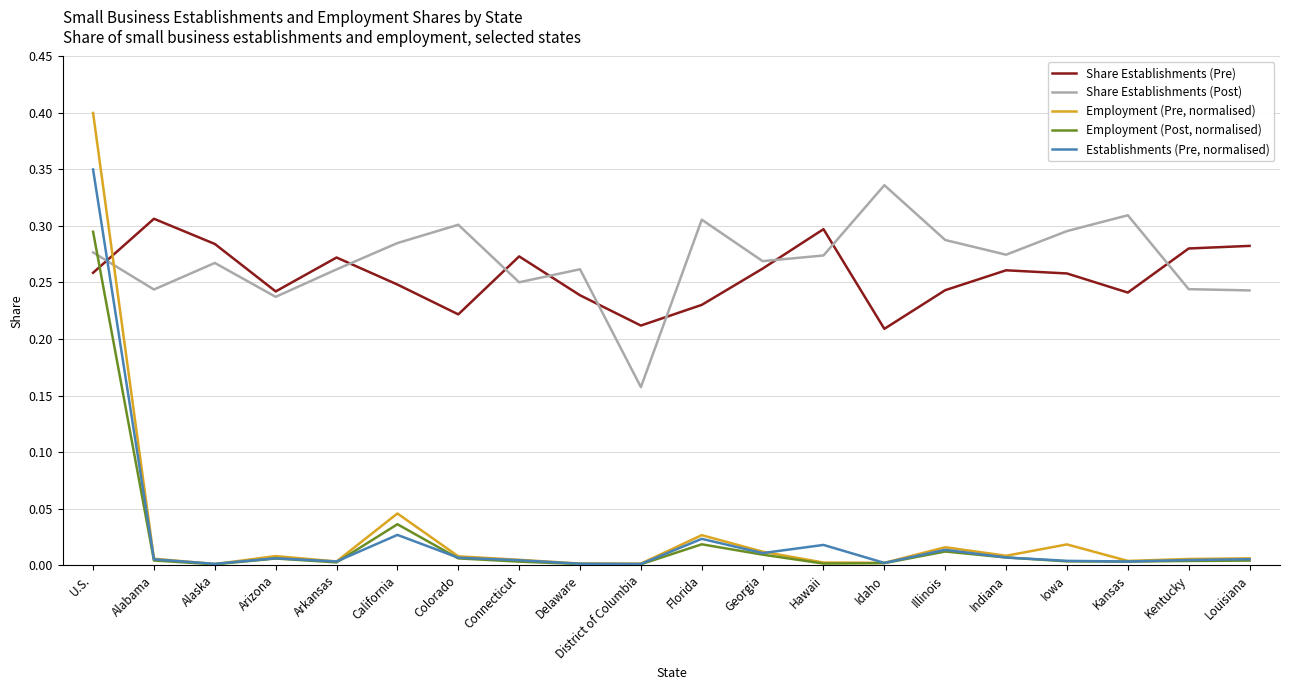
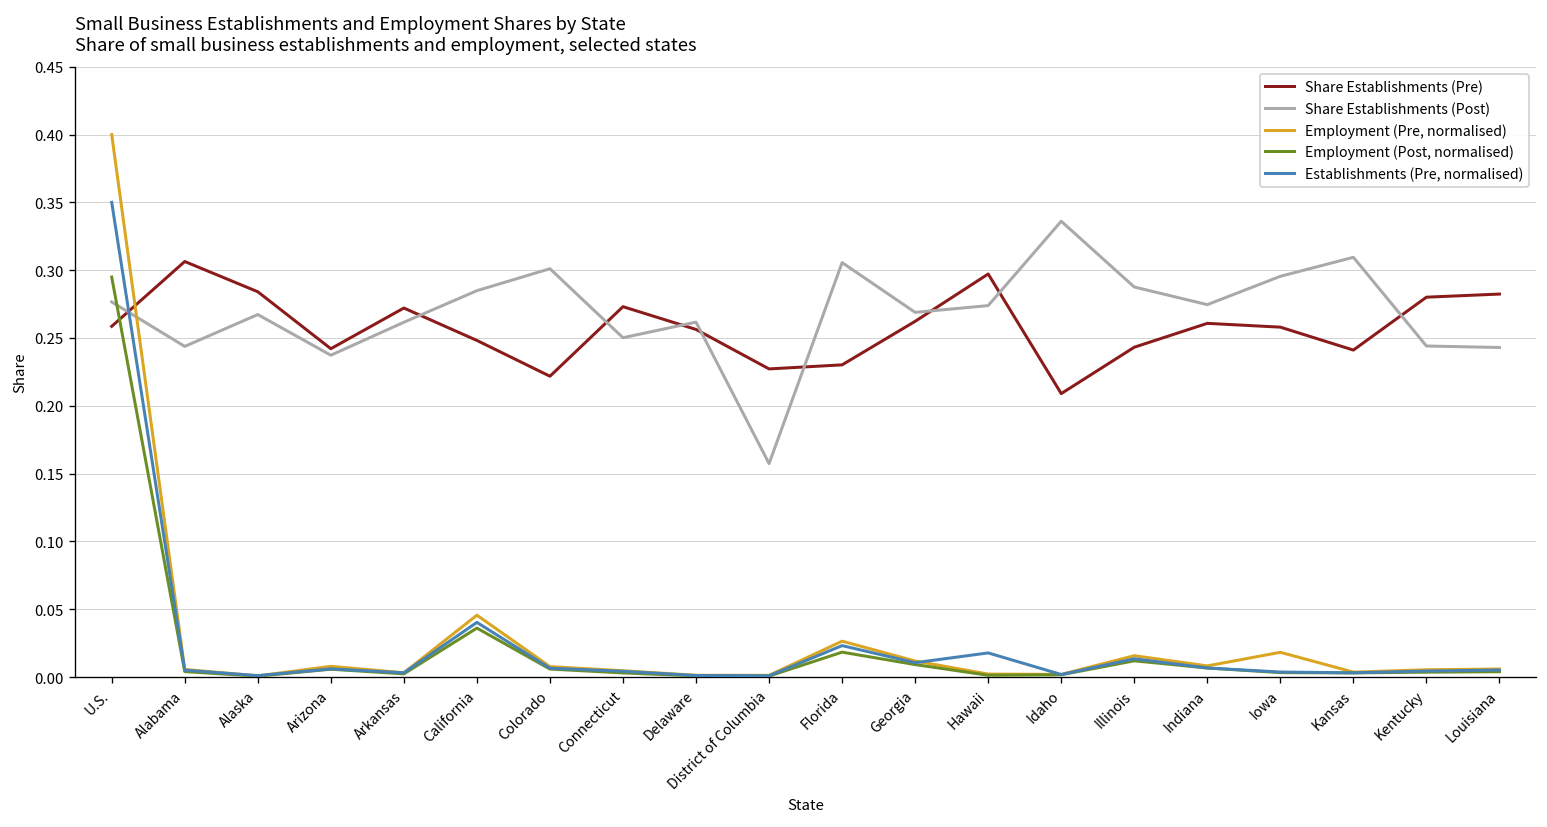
  {
    "Share Establishments (Pre)": {
      "U.S.": 0.259,
      "Alabama": 0.306,
      "Alaska": 0.284,
      "Arizona": 0.242,
      "Arkansas": 0.272,
      "California": 0.248,
      "Colorado": 0.222,
      "Connecticut": 0.273,
-     "Delaware": 0.239,
-     "District of Columbia": 0.212,
+     "Delaware": 0.256,
+     "District of Columbia": 0.227,
      "Florida": 0.230,
      "Georgia": 0.262,
      "Hawaii": 0.297,
      "Idaho": 0.209,
      "Illinois": 0.243,
      "Indiana": 0.261,
      "Iowa": 0.258,
      "Kansas": 0.241,
      "Kentucky": 0.280,
      "Louisiana": 0.282
    },
    "Share Establishments (Post)": {
      "U.S.": 0.277,
      "Alabama": 0.244,
      "Alaska": 0.267,
      "Arizona": 0.237,
      "Arkansas": 0.262,
      "California": 0.285,
      "Colorado": 0.301,
      "Connecticut": 0.250,
      "Delaware": 0.262,
      "District of Columbia": 0.157,
      "Florida": 0.306,
      "Georgia": 0.269,
      "Hawaii": 0.274,
      "Idaho": 0.336,
      "Illinois": 0.288,
      "Indiana": 0.275,
      "Iowa": 0.296,
      "Kansas": 0.310,
      "Kentucky": 0.244,
      "Louisiana": 0.243
    },
    "Employment (Pre, normalised)": {
      "U.S.": 0.400,
      "California": 0.046,
      "Florida": 0.026,
      "Illinois": 0.016,
      "Iowa": 0.018
    },
    "Employment (Post, normalised)": {
      "U.S.": 0.295,
      "California": 0.036,
      "Florida": 0.018
    },
    "Establishments (Pre, normalised)": {
      "U.S.": 0.350,
-     "California": 0.027,
+     "California": 0.040,
      "Florida": 0.023,
      "Hawaii": 0.018
    }
  }
